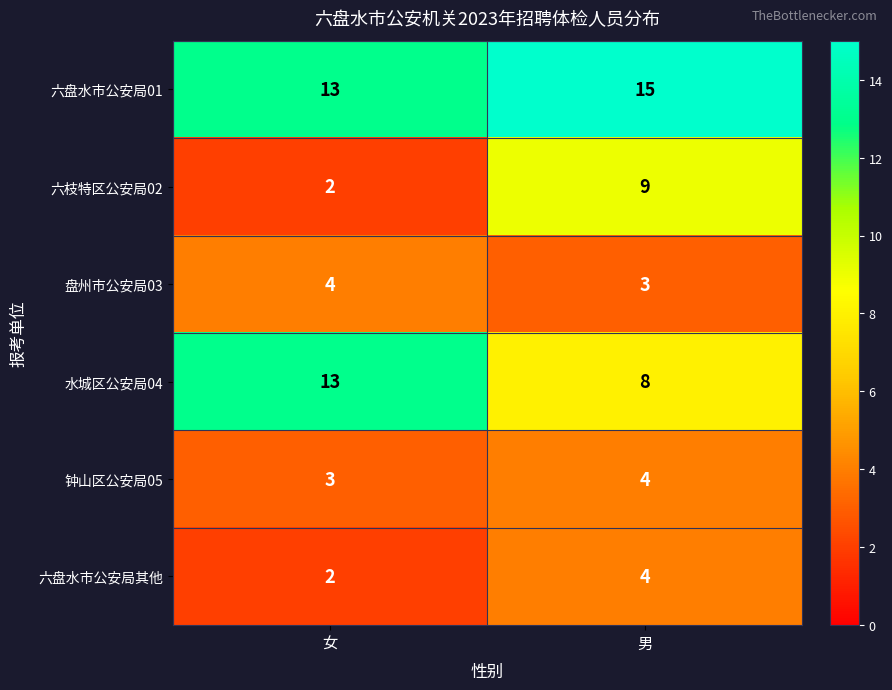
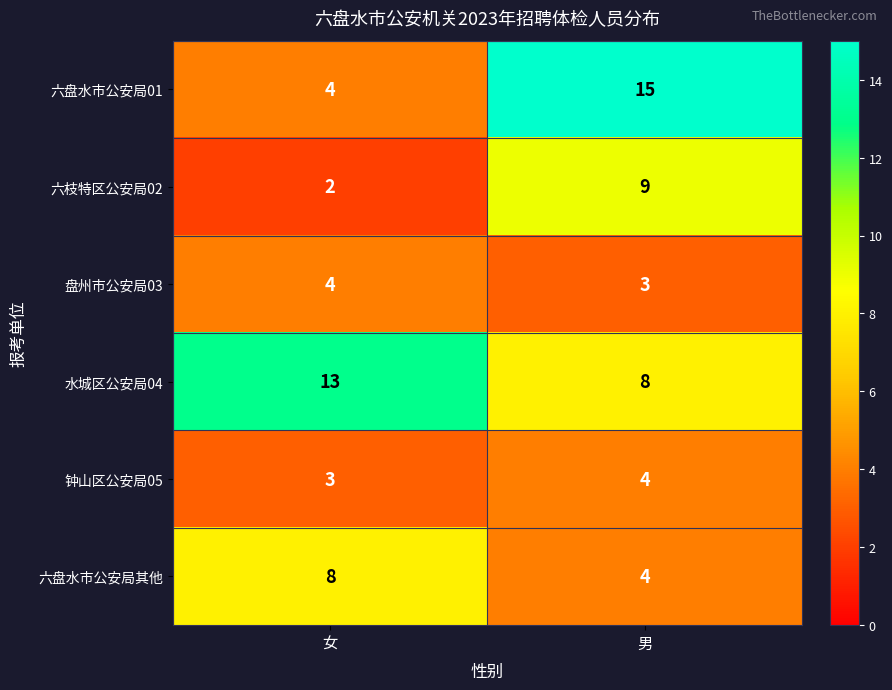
  {
    "六盘水市公安局01": {
-     "女": 13,
+     "女": 4,
      "男": 15
    },
    "六枝特区公安局02": {
      "女": 2,
      "男": 9
    },
    "盘州市公安局03": {
      "女": 4,
      "男": 3
    },
    "水城区公安局04": {
      "女": 13,
      "男": 8
    },
    "钟山区公安局05": {
      "女": 3,
      "男": 4
    },
    "六盘水市公安局其他": {
-     "女": 2,
+     "女": 8,
      "男": 4
    }
  }
